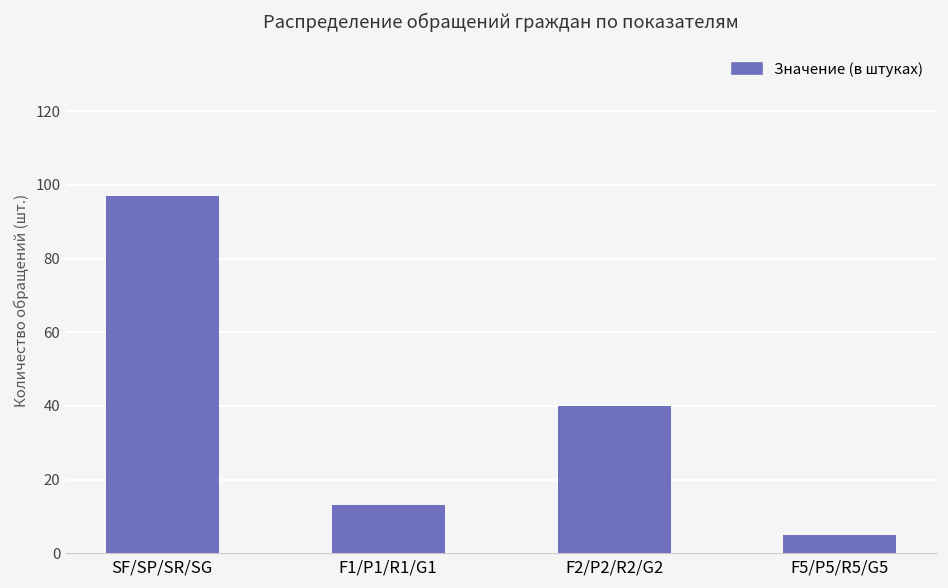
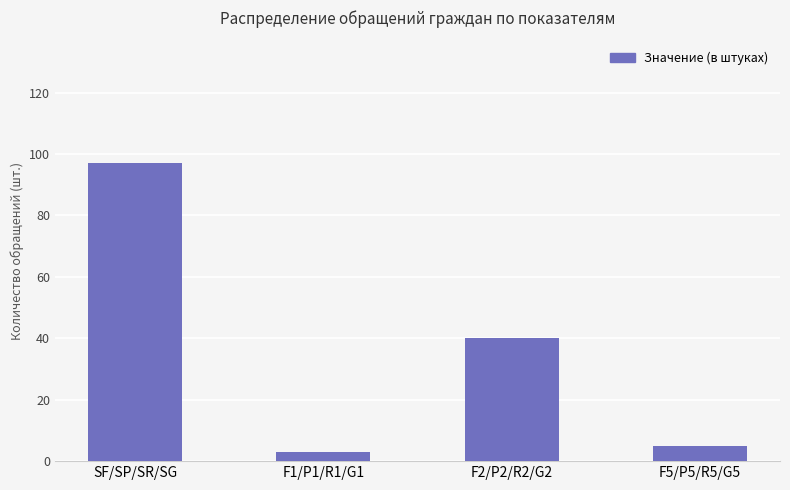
  {
    "SF/SP/SR/SG": 97,
-   "F1/P1/R1/G1": 13,
+   "F1/P1/R1/G1": 3,
    "F2/P2/R2/G2": 40,
    "F5/P5/R5/G5": 5
  }
